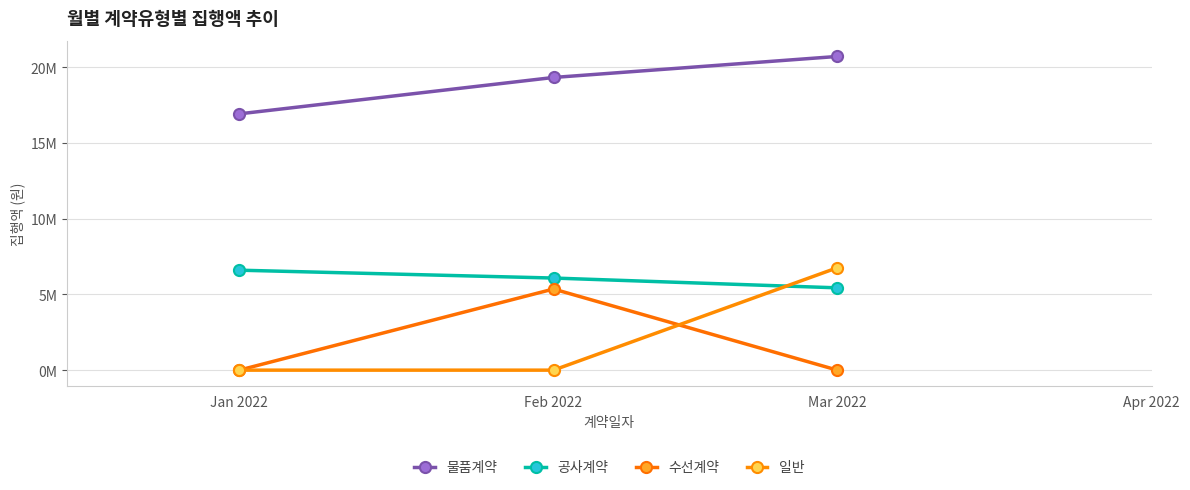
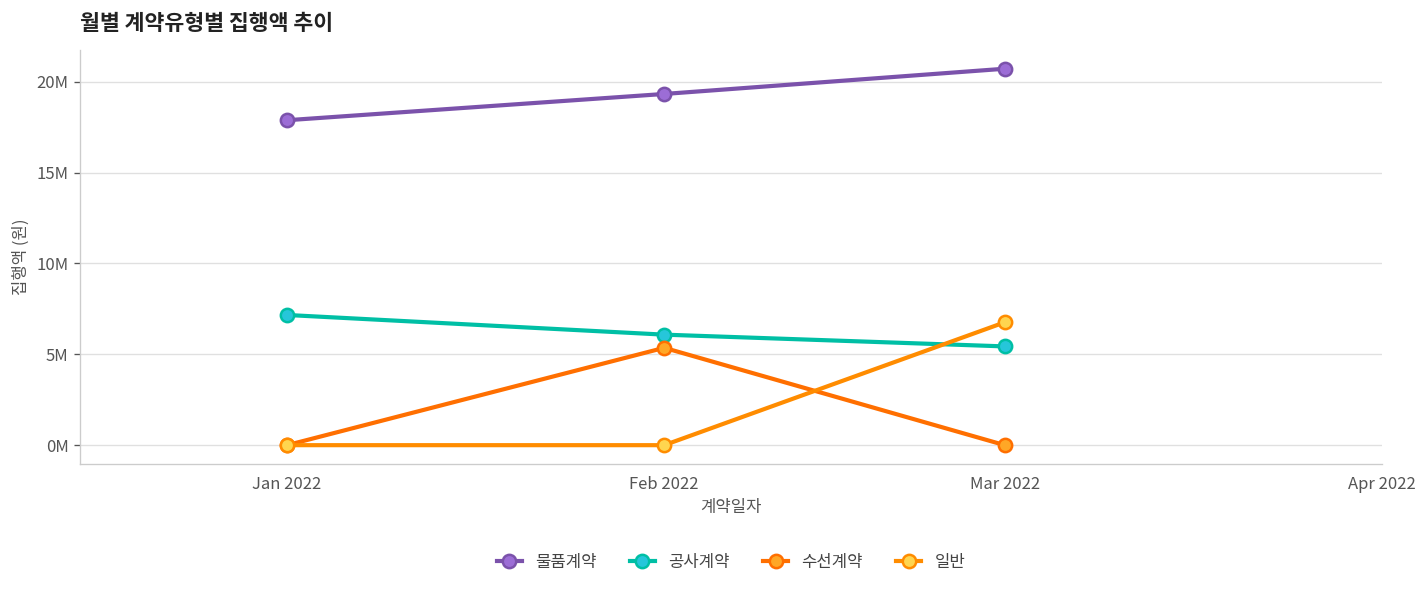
  {
    "물품계약": {
-     "Jan 2022": 16900000,
+     "Jan 2022": 17900000,
      "Feb 2022": 19300000,
      "Mar 2022": 20700000
    },
    "공사계약": {
-     "Jan 2022": 6600000,
+     "Jan 2022": 7200000,
      "Feb 2022": 6100000,
      "Mar 2022": 5400000
    }
  }
